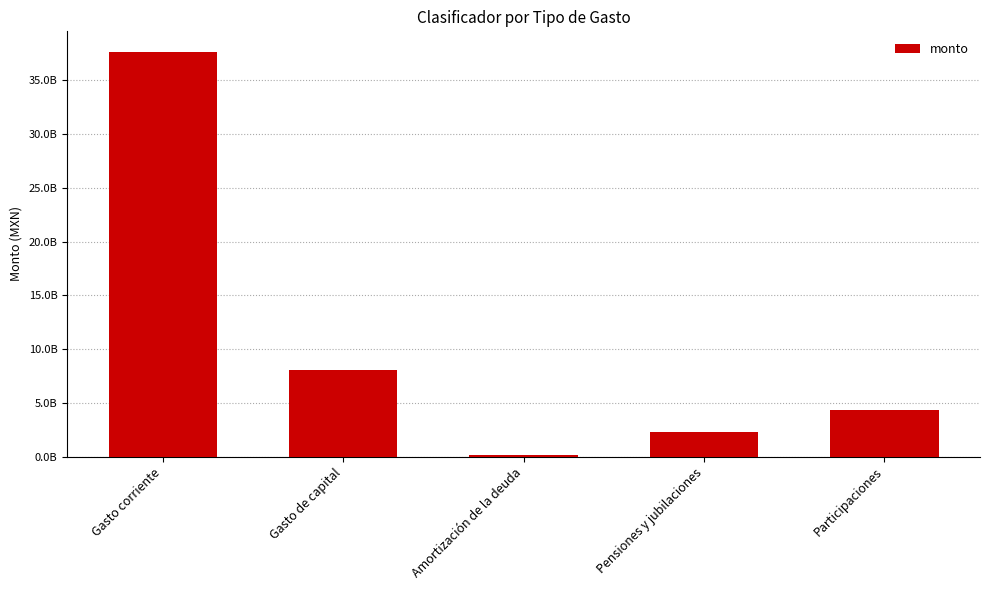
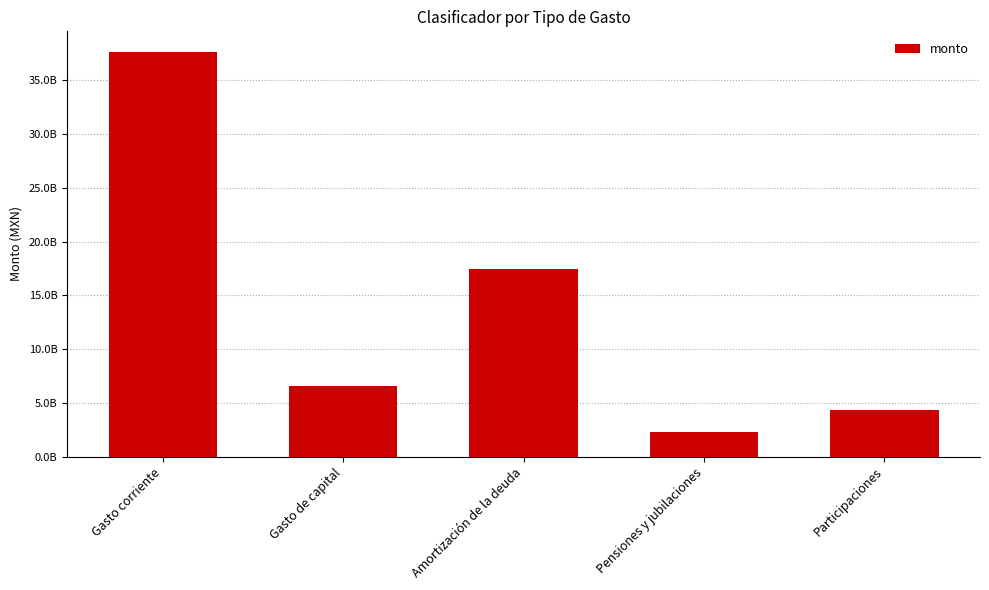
  {
    "Gasto corriente": 37700000000,
-   "Gasto de capital": 8100000000,
-   "Amortización de la deuda": 200000000,
+   "Gasto de capital": 6600000000,
+   "Amortización de la deuda": 17500000000,
    "Pensiones y jubilaciones": 2300000000,
    "Participaciones": 4400000000
  }
